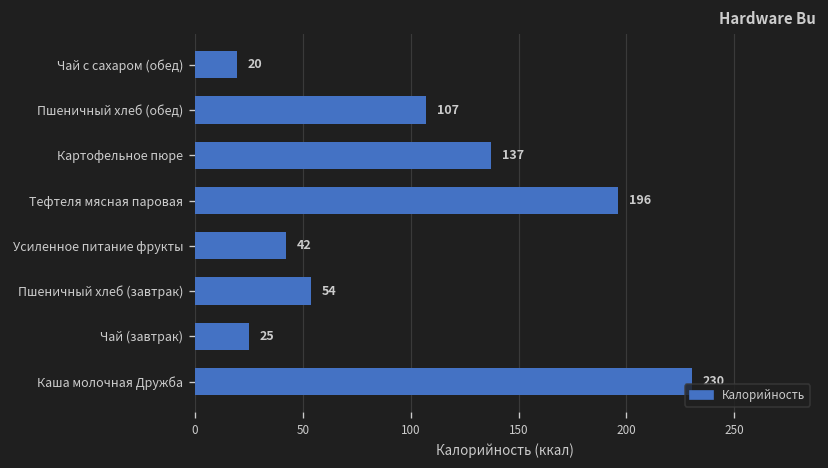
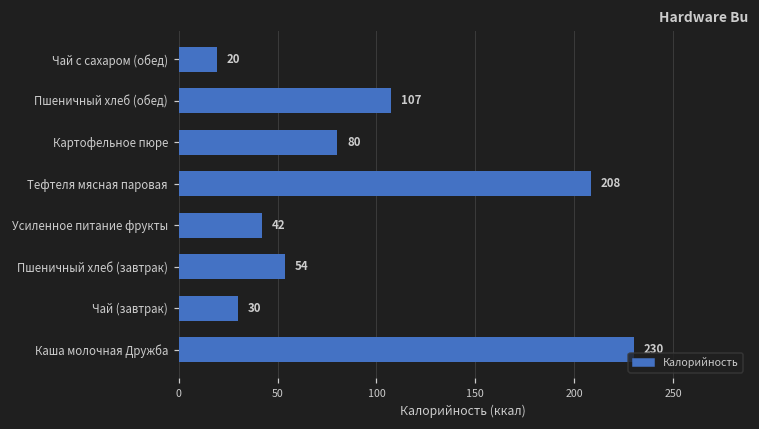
  {
    "Чай с сахаром (обед)": 20,
    "Пшеничный хлеб (обед)": 107,
-   "Картофельное пюре": 137,
-   "Тефтеля мясная паровая": 196,
+   "Картофельное пюре": 80,
+   "Тефтеля мясная паровая": 208,
    "Усиленное питание фрукты": 42,
    "Пшеничный хлеб (завтрак)": 54,
-   "Чай (завтрак)": 25
+   "Чай (завтрак)": 30
  }
